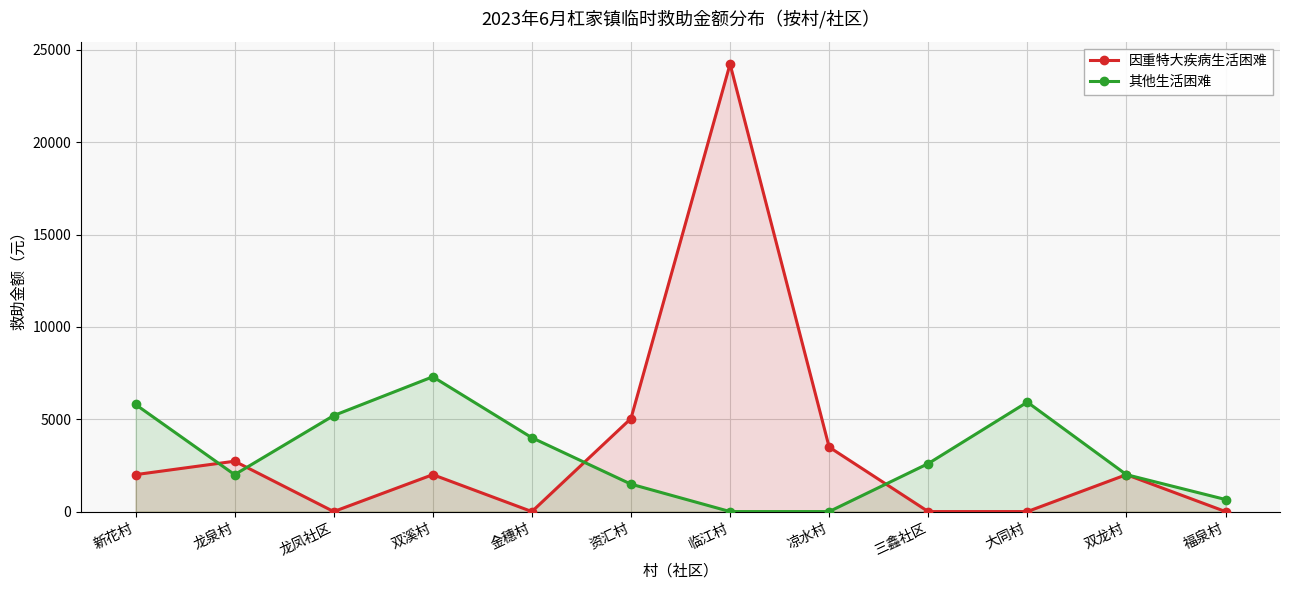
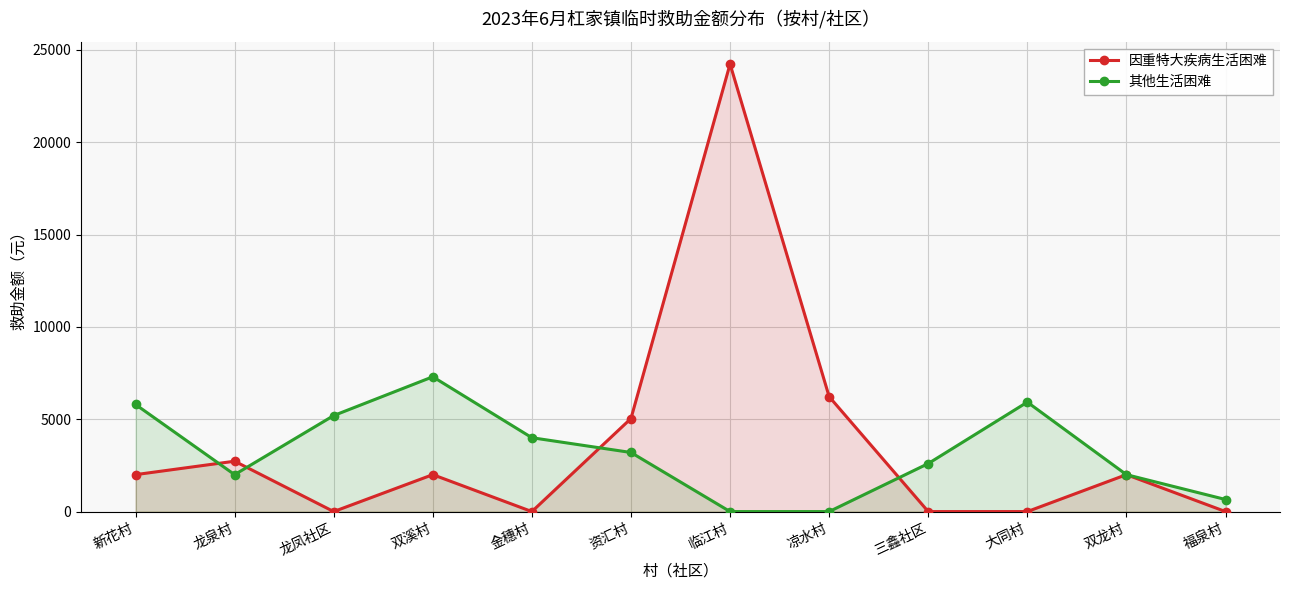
  {
    "因重特大疾病生活困难": {
      "新花村": 2000,
      "龙泉村": 2700,
      "龙凤社区": 0,
      "双溪村": 2000,
      "金穗村": 0,
      "资汇村": 5000,
      "临江村": 24200,
-     "凉水村": 3500,
+     "凉水村": 6200,
      "三鑫社区": 0,
      "大同村": 0,
      "福泉村": 0
    },
    "其他生活困难": {
      "新花村": 5800,
      "龙泉村": 2000,
      "龙凤社区": 5200,
      "双溪村": 7300,
      "金穗村": 4000,
-     "资汇村": 1500,
+     "资汇村": 3200,
      "临江村": 0,
      "凉水村": 0,
      "三鑫社区": 2600,
      "大同村": 5900,
      "福泉村": 700
    }
  }
